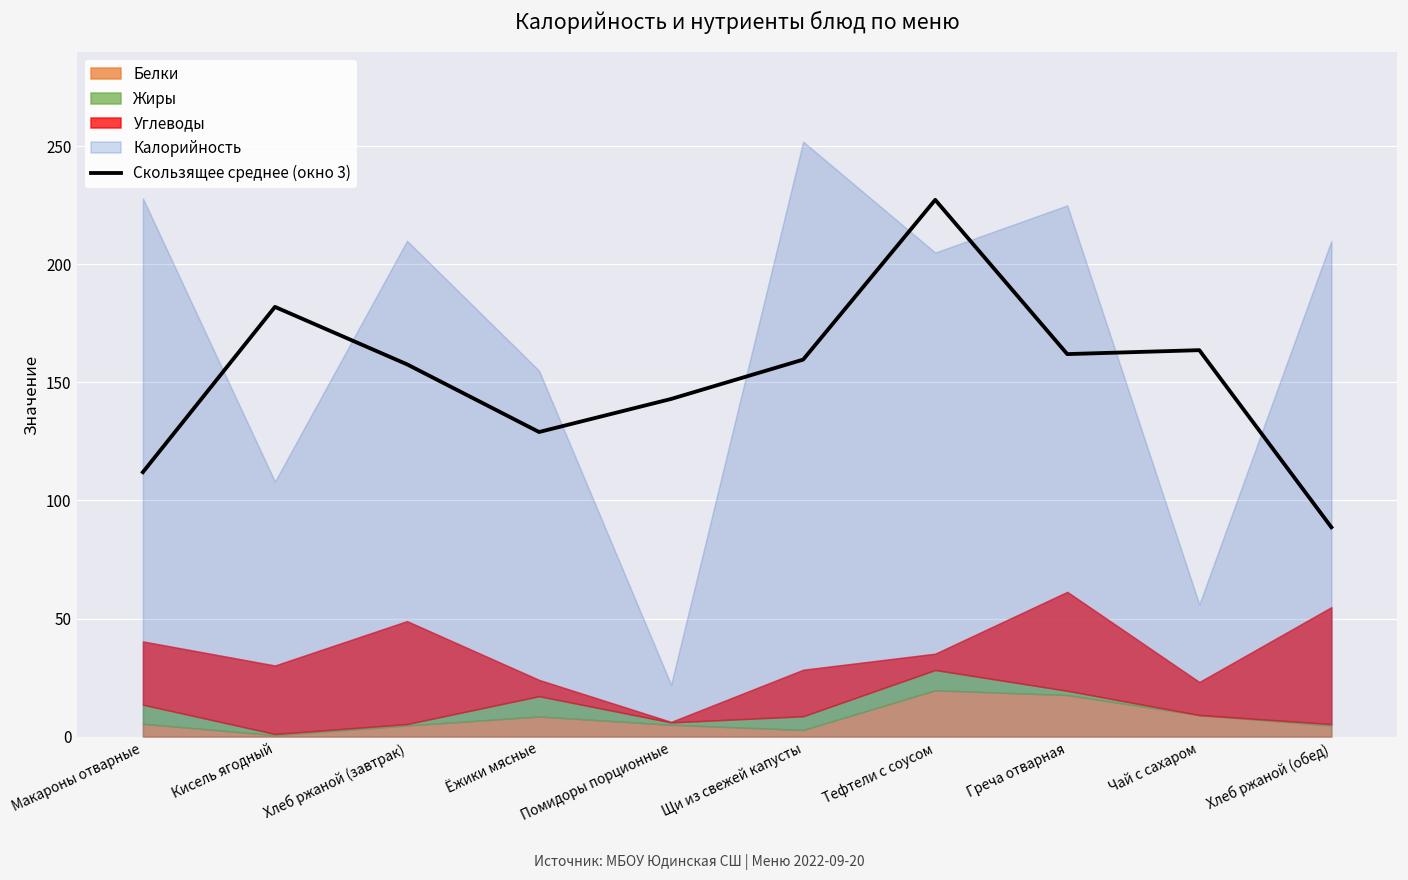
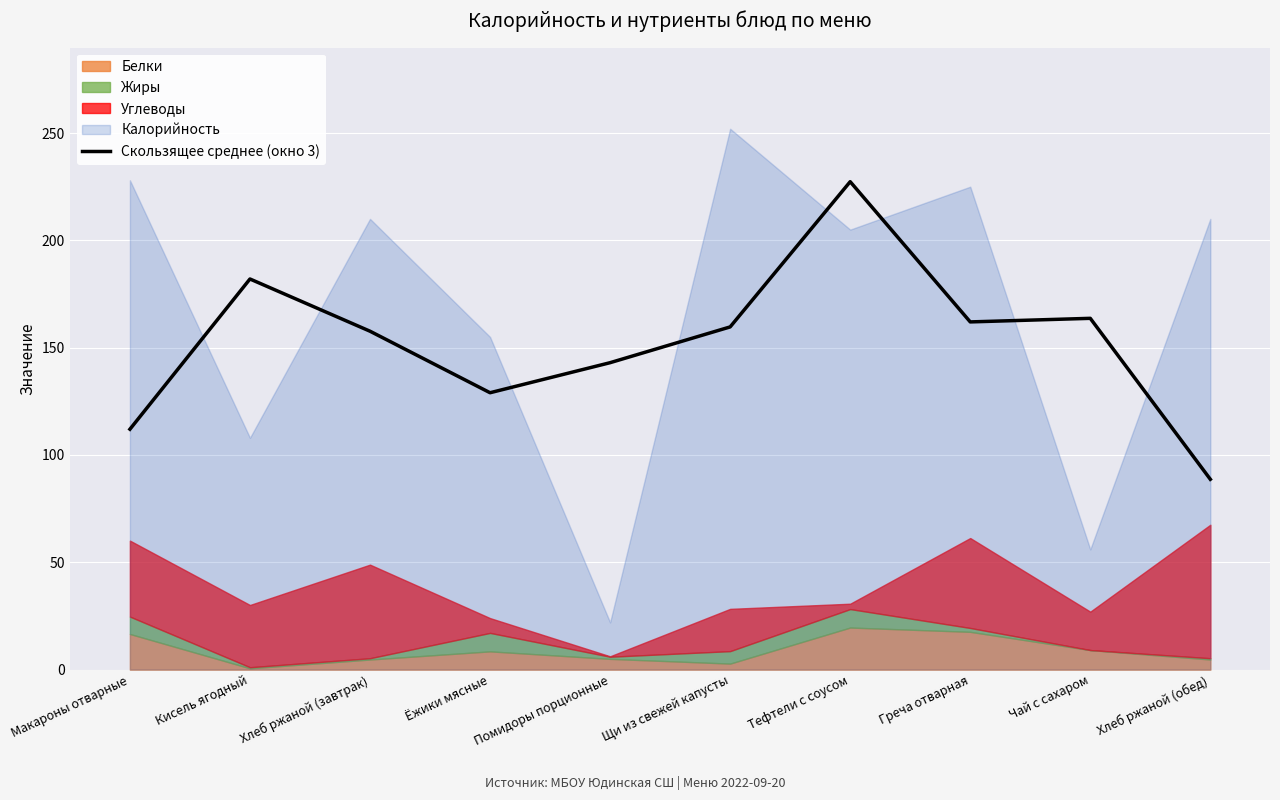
  {
    "Белки": {
-     "Макароны отварные": 5,
+     "Макароны отварные": 17,
      "Ёжики мясные": 9,
      "Щи из свежей капусты": 3,
      "Тефтели с соусом": 20,
      "Греча отварная": 18
    },
    "Скользящее среднее (окно 3)": {
      "Макароны отварные": 112,
      "Кисель ягодный": 182,
      "Хлеб ржаной (завтрак)": 158,
      "Ёжики мясные": 129,
      "Помидоры порционные": 143,
      "Щи из свежей капусты": 160,
      "Тефтели с соусом": 227,
      "Греча отварная": 162,
      "Чай с сахаром": 164,
      "Хлеб ржаной (обед)": 89
    },
    "Жиры": {
      "Макароны отварные": 8,
      "Ёжики мясные": 9,
      "Щи из свежей капусты": 6,
      "Тефтели с соусом": 9,
      "Греча отварная": 2
    },
    "Углеводы": {
-     "Макароны отварные": 27,
+     "Макароны отварные": 35,
      "Кисель ягодный": 29,
      "Хлеб ржаной (завтрак)": 44,
      "Ёжики мясные": 7,
      "Щи из свежей капусты": 20,
-     "Тефтели с соусом": 7,
+     "Тефтели с соусом": 3,
      "Греча отварная": 42,
-     "Чай с сахаром": 14,
-     "Хлеб ржаной (обед)": 50
+     "Чай с сахаром": 18,
+     "Хлеб ржаной (обед)": 62
    },
    "Калорийность": {
      "Макароны отварные": 228,
      "Кисель ягодный": 108,
      "Хлеб ржаной (завтрак)": 210,
      "Ёжики мясные": 155,
      "Помидоры порционные": 22,
      "Щи из свежей капусты": 252,
      "Тефтели с соусом": 205,
      "Греча отварная": 225,
      "Чай с сахаром": 56,
      "Хлеб ржаной (обед)": 210
    }
  }
